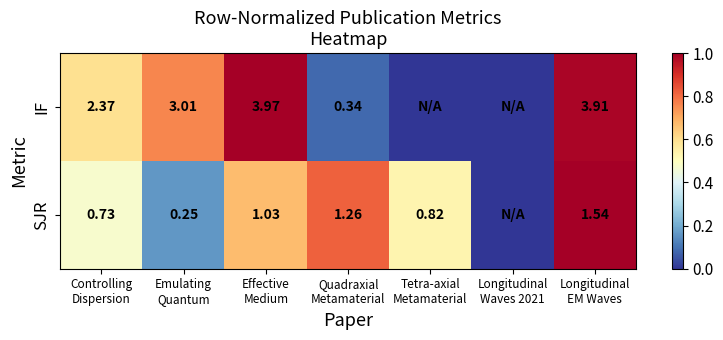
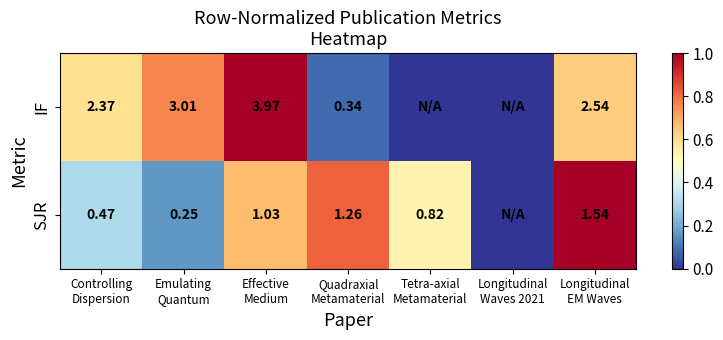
  {
    "IF": {
      "Controlling Dispersion": 2.37,
      "Emulating Quantum": 3.01,
      "Effective Medium": 3.97,
      "Quadraxial Metamaterial": 0.34,
-     "Longitudinal EM Waves": 3.91
+     "Longitudinal EM Waves": 2.54
    },
    "SJR": {
-     "Controlling Dispersion": 0.73,
+     "Controlling Dispersion": 0.47,
      "Emulating Quantum": 0.25,
      "Effective Medium": 1.03,
      "Quadraxial Metamaterial": 1.26,
      "Tetra-axial Metamaterial": 0.82,
      "Longitudinal EM Waves": 1.54
    }
  }
